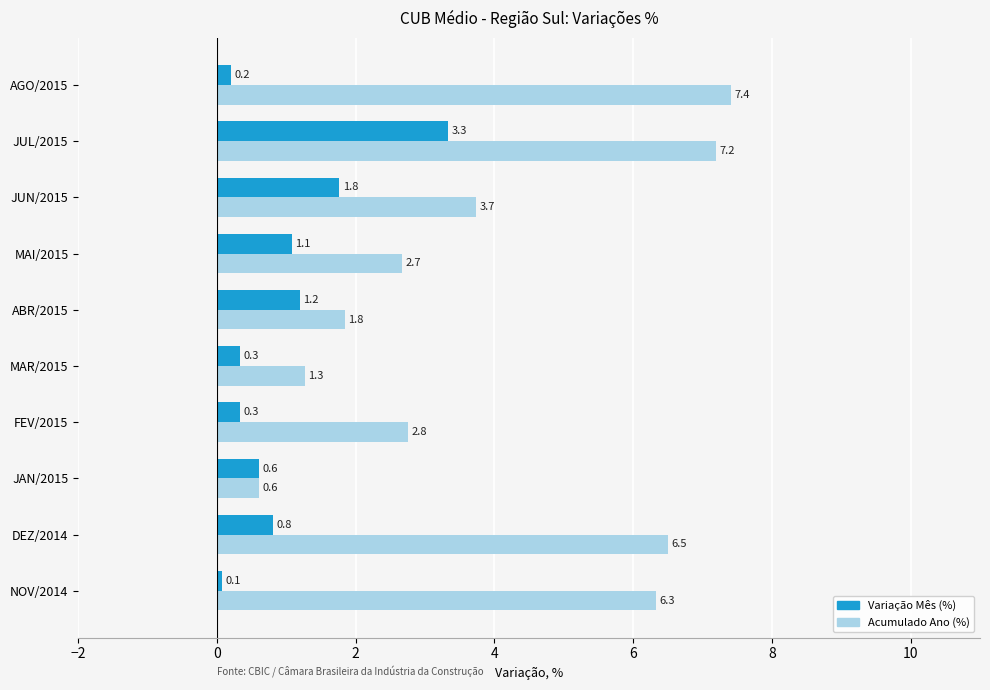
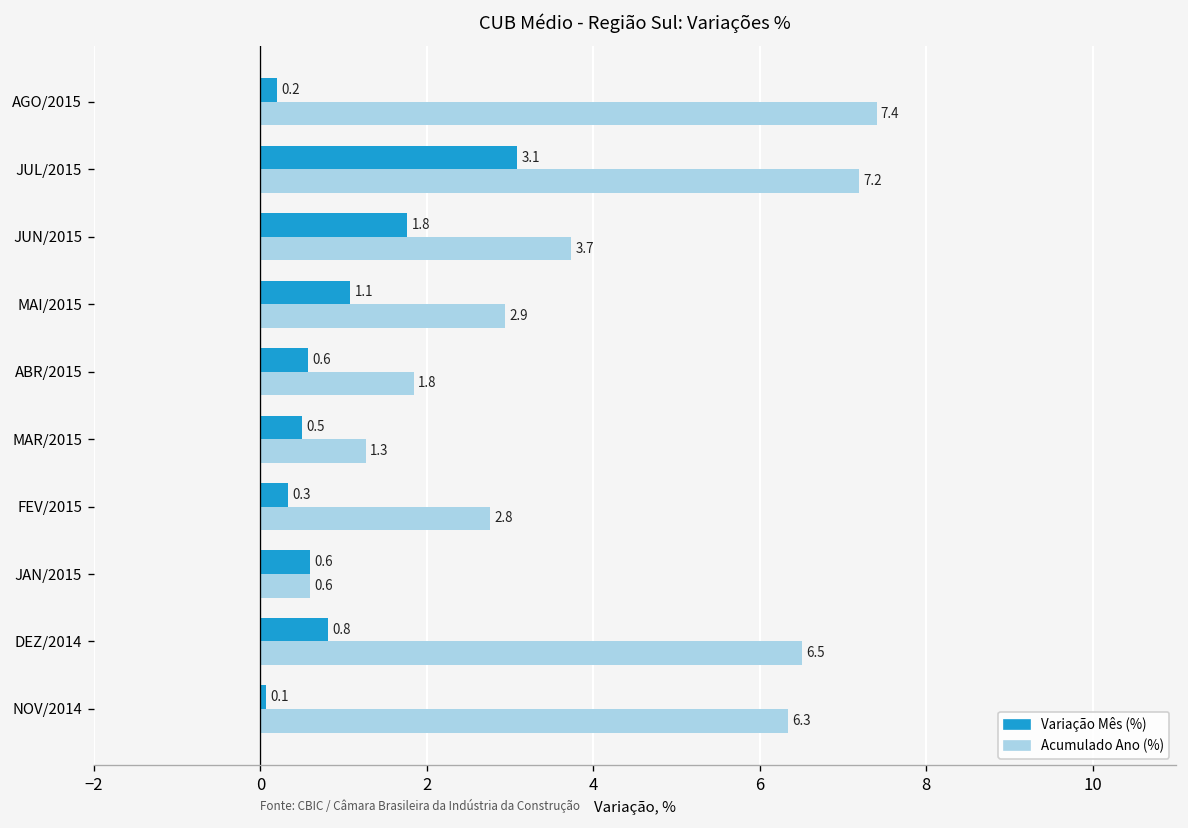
  {
    "Variação Mês (%)": {
      "AGO/2015": 0.2,
-     "JUL/2015": 3.3,
+     "JUL/2015": 3.1,
      "JUN/2015": 1.8,
      "MAI/2015": 1.1,
-     "ABR/2015": 1.2,
-     "MAR/2015": 0.3,
+     "ABR/2015": 0.6,
+     "MAR/2015": 0.5,
      "FEV/2015": 0.3,
      "JAN/2015": 0.6,
      "DEZ/2014": 0.8,
      "NOV/2014": 0.1
    },
    "Acumulado Ano (%)": {
      "AGO/2015": 7.4,
      "JUL/2015": 7.2,
      "JUN/2015": 3.7,
-     "MAI/2015": 2.7,
+     "MAI/2015": 2.9,
      "ABR/2015": 1.8,
      "MAR/2015": 1.3,
      "FEV/2015": 2.8,
      "JAN/2015": 0.6,
      "DEZ/2014": 6.5,
      "NOV/2014": 6.3
    }
  }
